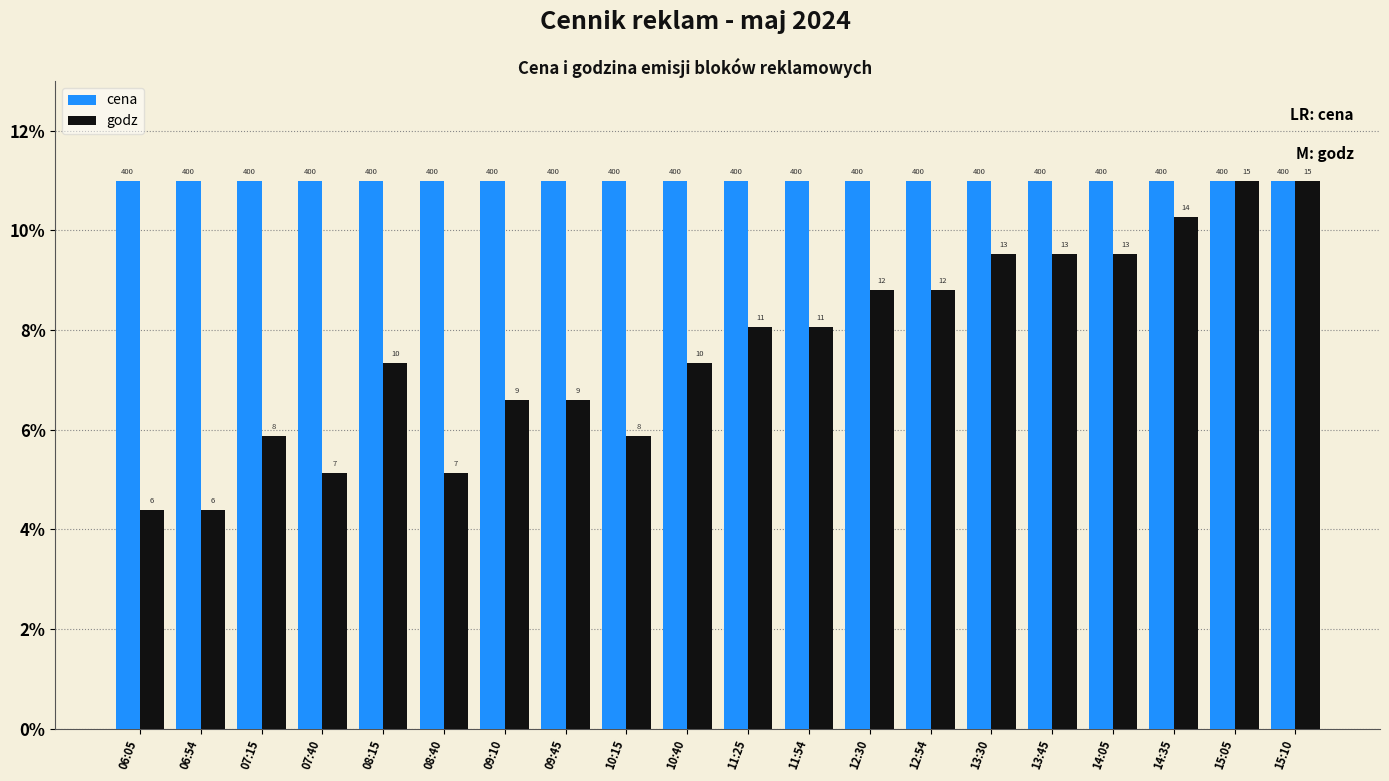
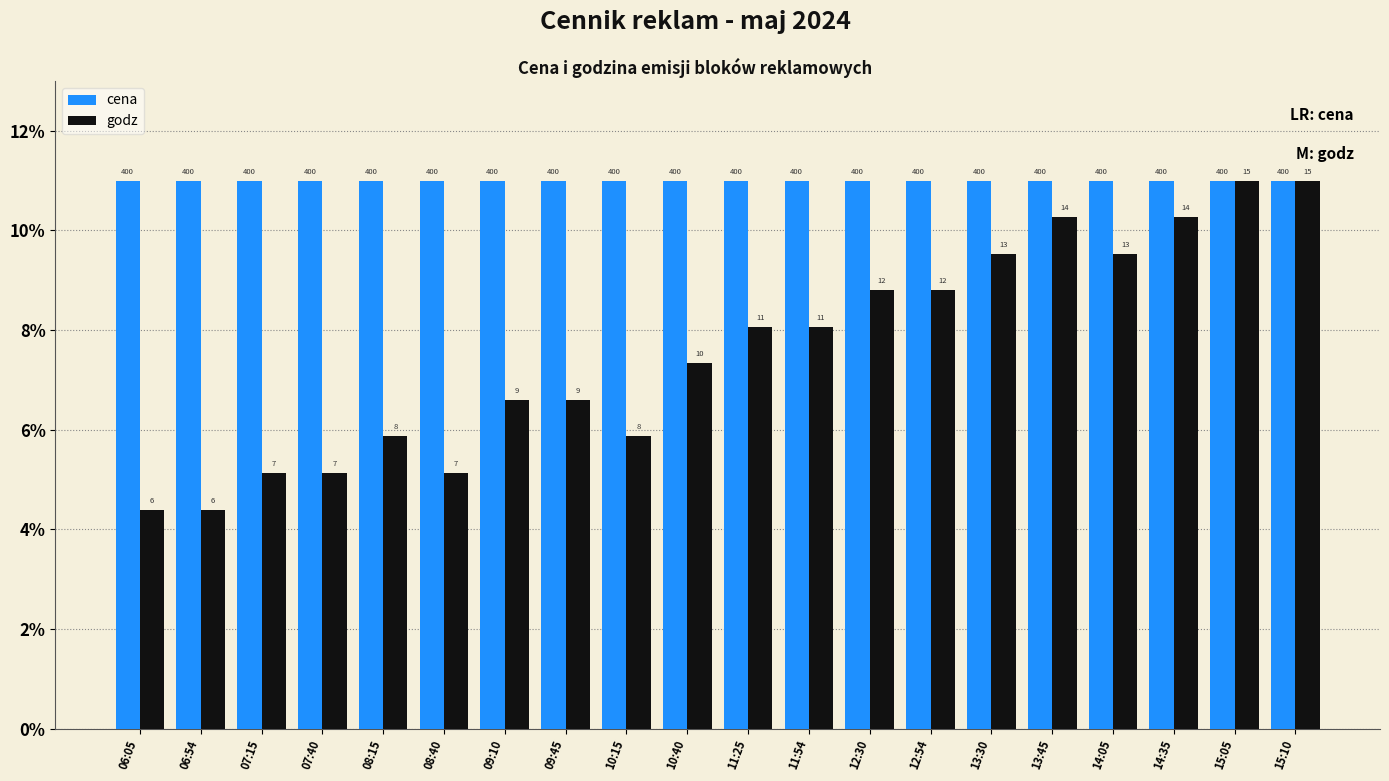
  {
    "godz": {
-     "07:15": 8,
-     "08:15": 10,
-     "13:45": 13
+     "07:15": 7,
+     "08:15": 8,
+     "13:45": 14
    }
  }
